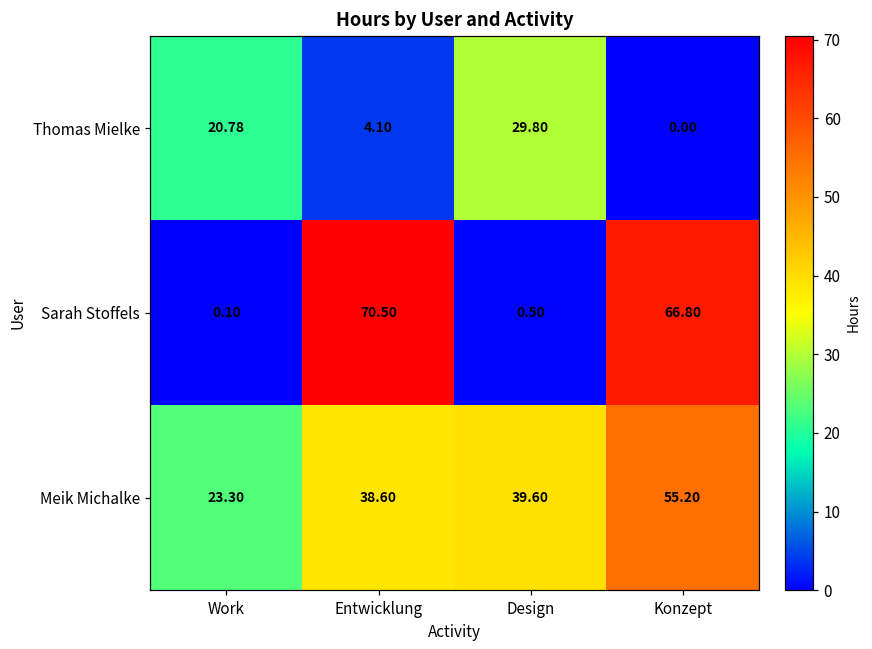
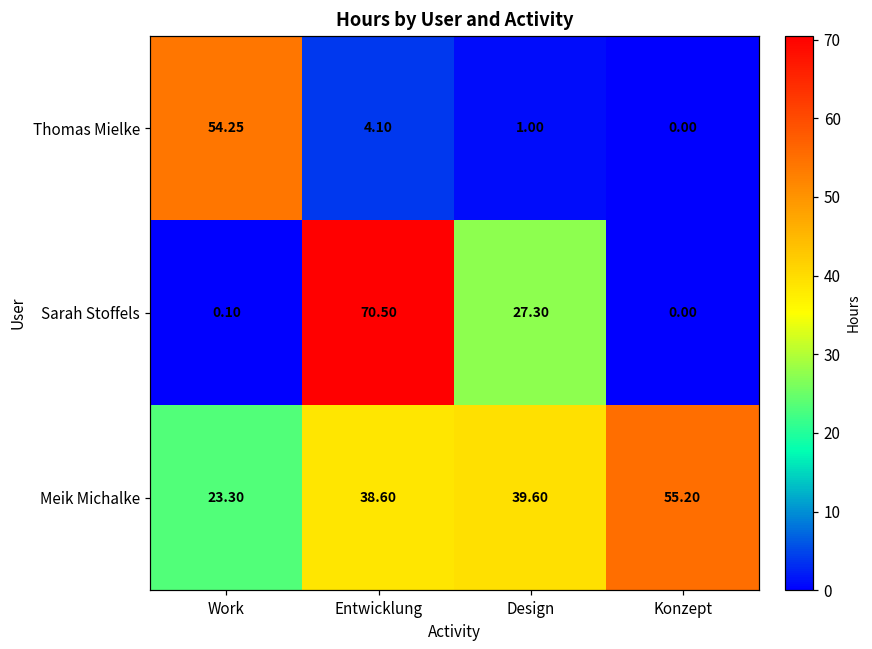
  {
    "Thomas Mielke": {
-     "Work": 20.78,
+     "Work": 54.25,
      "Entwicklung": 4.10,
-     "Design": 29.80,
+     "Design": 1.00,
      "Konzept": 0.00
    },
    "Sarah Stoffels": {
      "Work": 0.10,
      "Entwicklung": 70.50,
-     "Design": 0.50,
-     "Konzept": 66.80
+     "Design": 27.30,
+     "Konzept": 0.00
    },
    "Meik Michalke": {
      "Work": 23.30,
      "Entwicklung": 38.60,
      "Design": 39.60,
      "Konzept": 55.20
    }
  }
